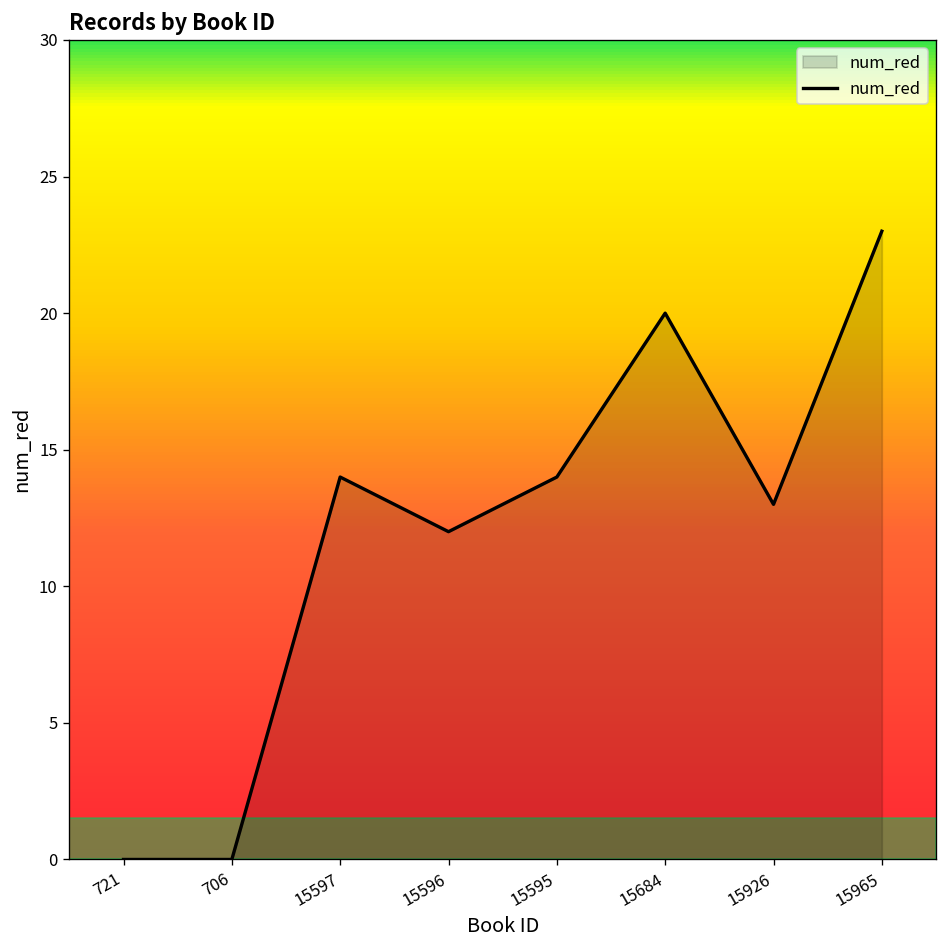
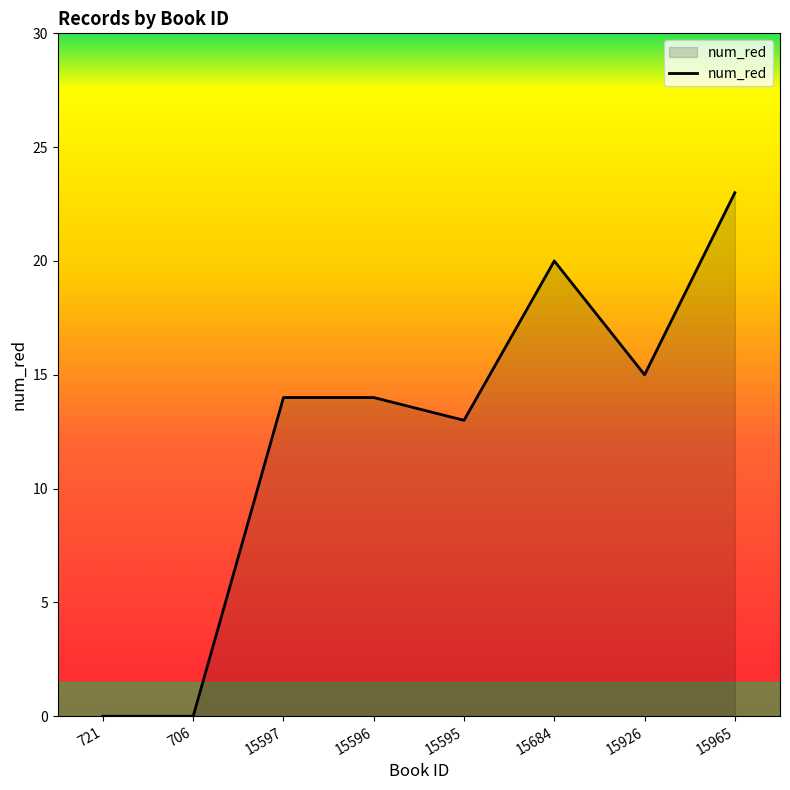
  {
    "15597": 14,
-   "15596": 12,
-   "15595": 14,
+   "15596": 14,
+   "15595": 13,
    "15684": 20,
-   "15926": 13,
+   "15926": 15,
    "15965": 23
  }
